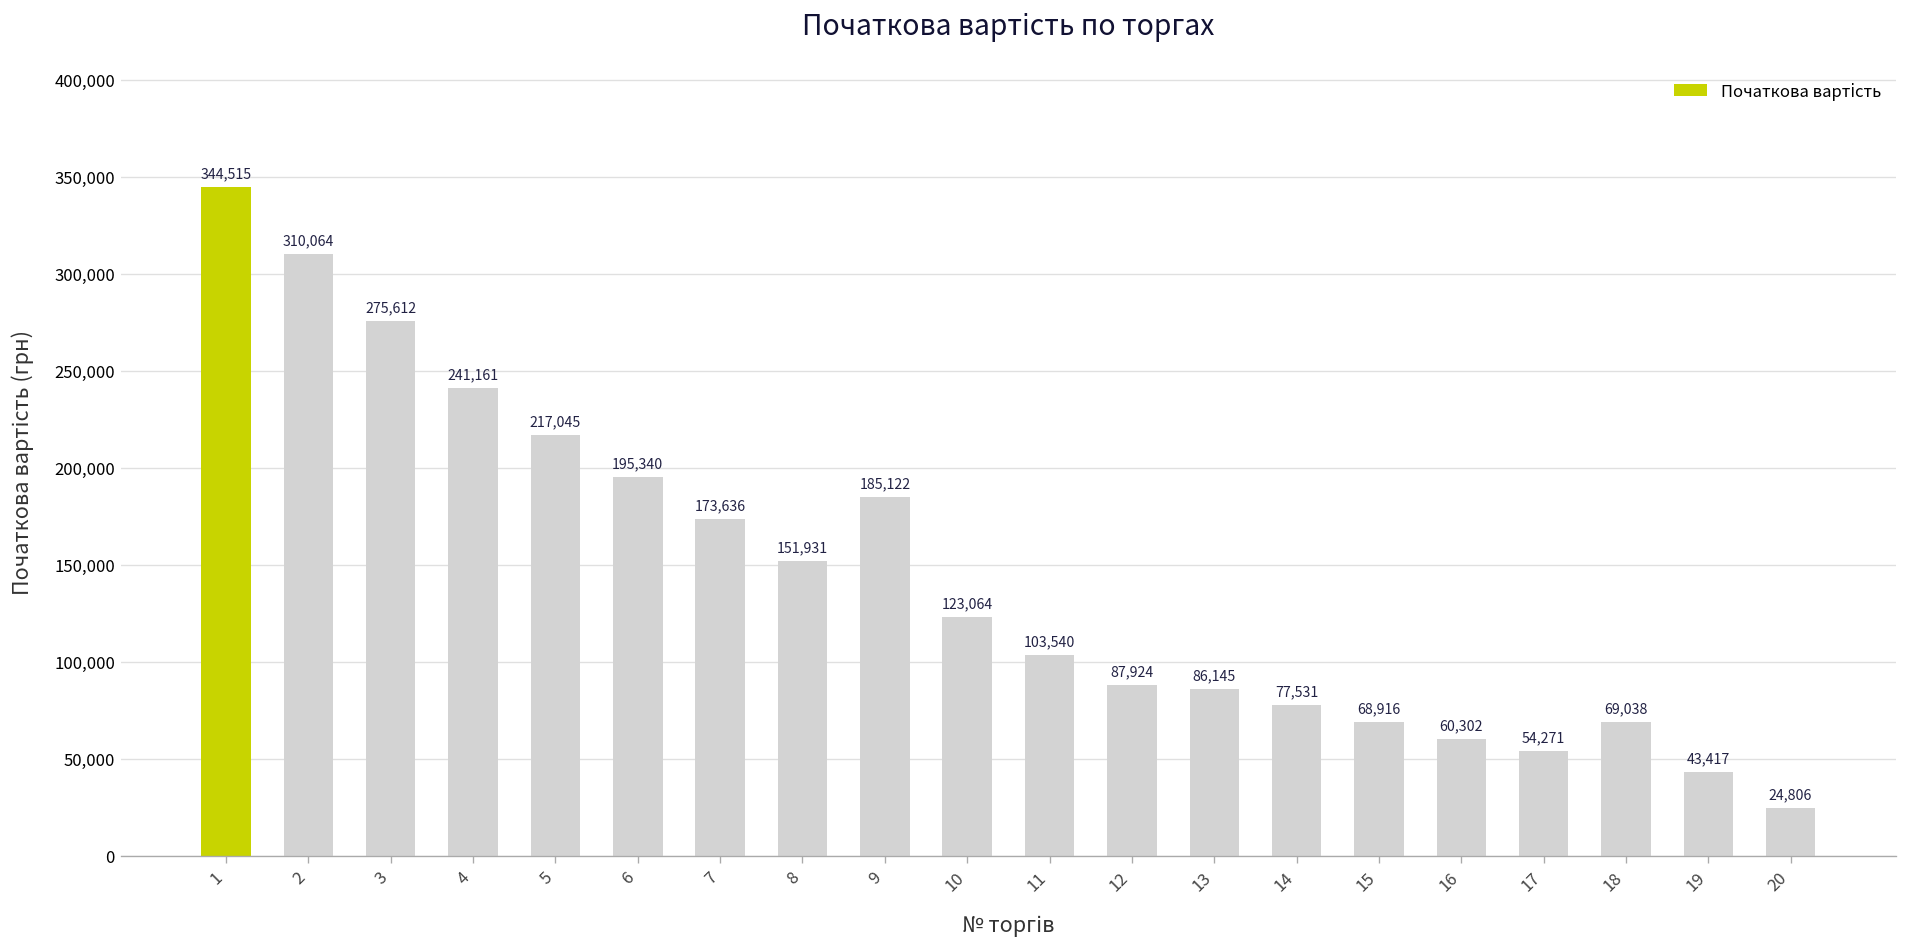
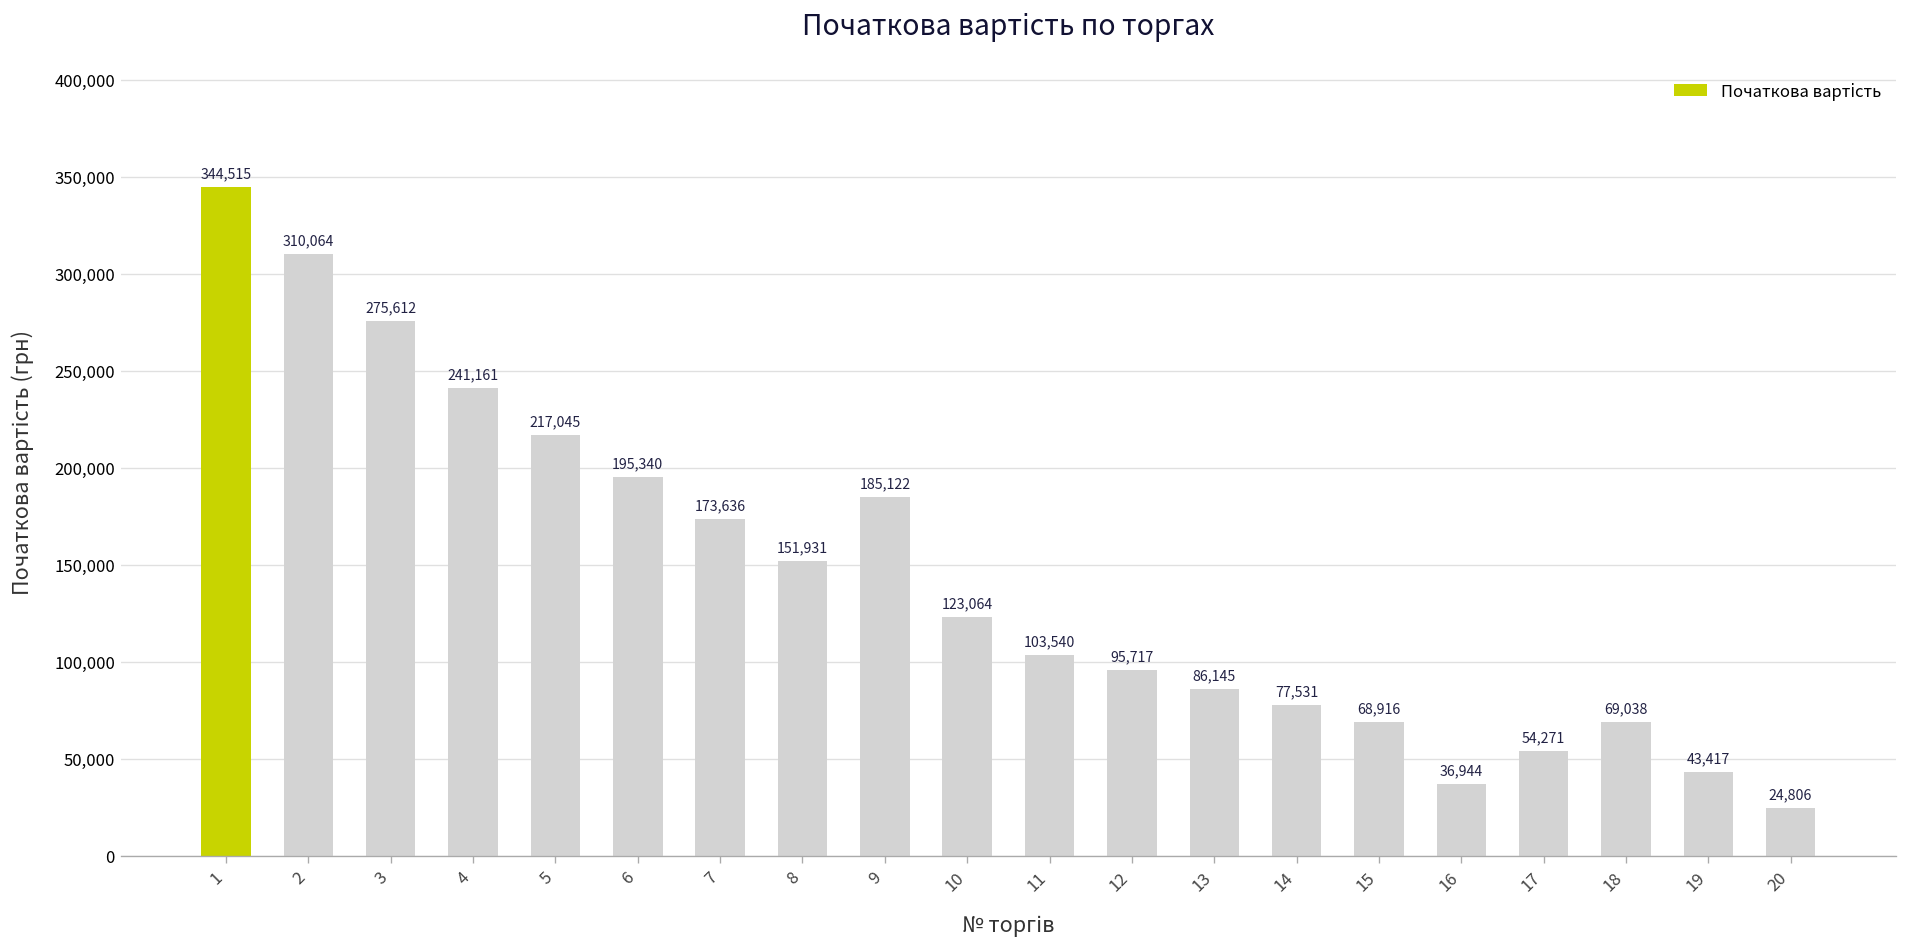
  {
    "1": "344,515",
    "2": "310,064",
    "3": "275,612",
    "4": "241,161",
    "5": "217,045",
    "6": "195,340",
    "7": "173,636",
    "8": "151,931",
    "9": "185,122",
    "10": "123,064",
    "11": "103,540",
-   "12": "87,924",
+   "12": "95,717",
    "13": "86,145",
    "14": "77,531",
    "15": "68,916",
-   "16": "60,302",
+   "16": "36,944",
    "17": "54,271",
    "18": "69,038",
    "19": "43,417",
    "20": "24,806"
  }
